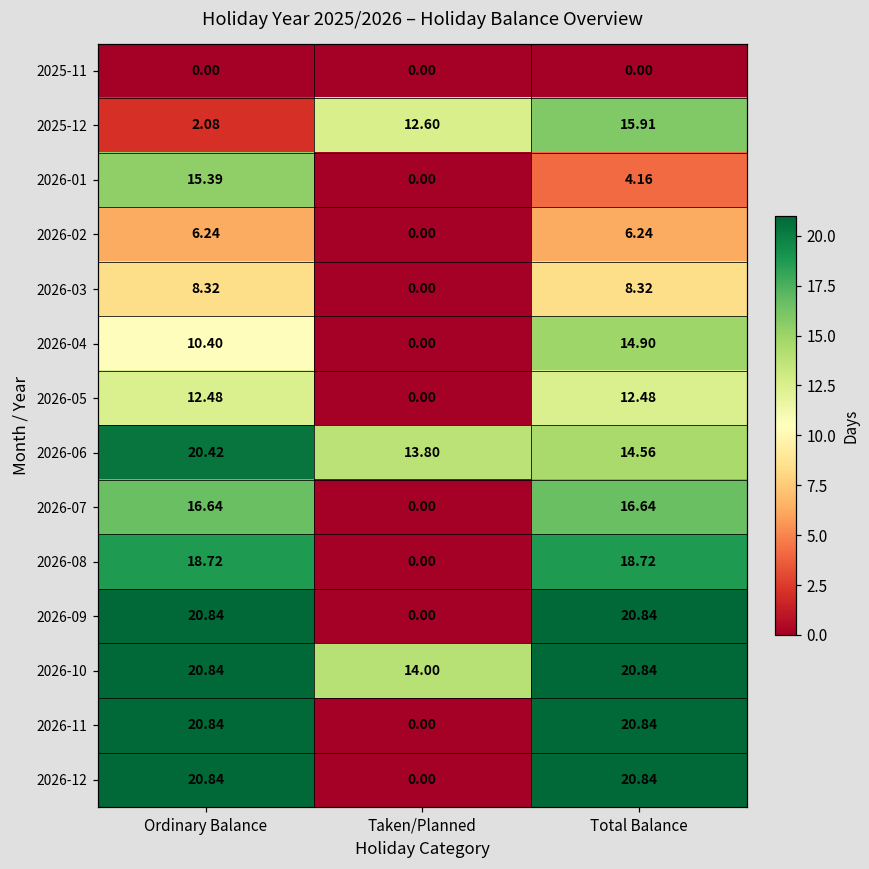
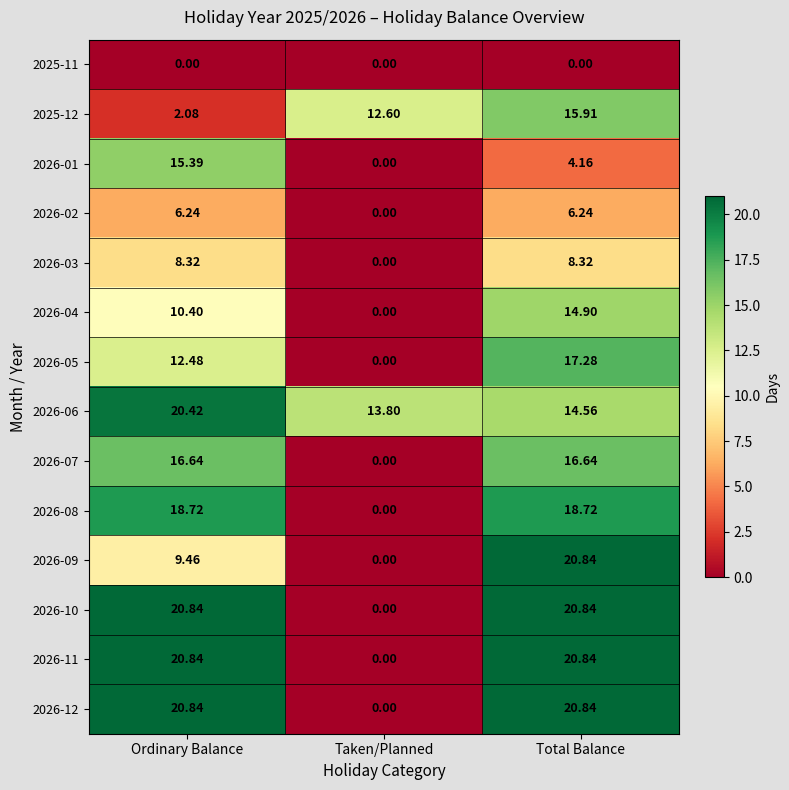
  {
    "2025-11": {
      "Ordinary Balance": 0.00,
      "Taken/Planned": 0.00,
      "Total Balance": 0.00
    },
    "2025-12": {
      "Ordinary Balance": 2.08,
      "Taken/Planned": 12.60,
      "Total Balance": 15.91
    },
    "2026-01": {
      "Ordinary Balance": 15.39,
      "Taken/Planned": 0.00,
      "Total Balance": 4.16
    },
    "2026-02": {
      "Ordinary Balance": 6.24,
      "Taken/Planned": 0.00,
      "Total Balance": 6.24
    },
    "2026-03": {
      "Ordinary Balance": 8.32,
      "Taken/Planned": 0.00,
      "Total Balance": 8.32
    },
    "2026-04": {
      "Ordinary Balance": 10.40,
      "Taken/Planned": 0.00,
      "Total Balance": 14.90
    },
    "2026-05": {
      "Ordinary Balance": 12.48,
      "Taken/Planned": 0.00,
-     "Total Balance": 12.48
+     "Total Balance": 17.28
    },
    "2026-06": {
      "Ordinary Balance": 20.42,
      "Taken/Planned": 13.80,
      "Total Balance": 14.56
    },
    "2026-07": {
      "Ordinary Balance": 16.64,
      "Taken/Planned": 0.00,
      "Total Balance": 16.64
    },
    "2026-08": {
      "Ordinary Balance": 18.72,
      "Taken/Planned": 0.00,
      "Total Balance": 18.72
    },
    "2026-09": {
-     "Ordinary Balance": 20.84,
+     "Ordinary Balance": 9.46,
      "Taken/Planned": 0.00,
      "Total Balance": 20.84
    },
    "2026-10": {
      "Ordinary Balance": 20.84,
-     "Taken/Planned": 14.00,
+     "Taken/Planned": 0.00,
      "Total Balance": 20.84
    },
    "2026-11": {
      "Ordinary Balance": 20.84,
      "Taken/Planned": 0.00,
      "Total Balance": 20.84
    },
    "2026-12": {
      "Ordinary Balance": 20.84,
      "Taken/Planned": 0.00,
      "Total Balance": 20.84
    }
  }
